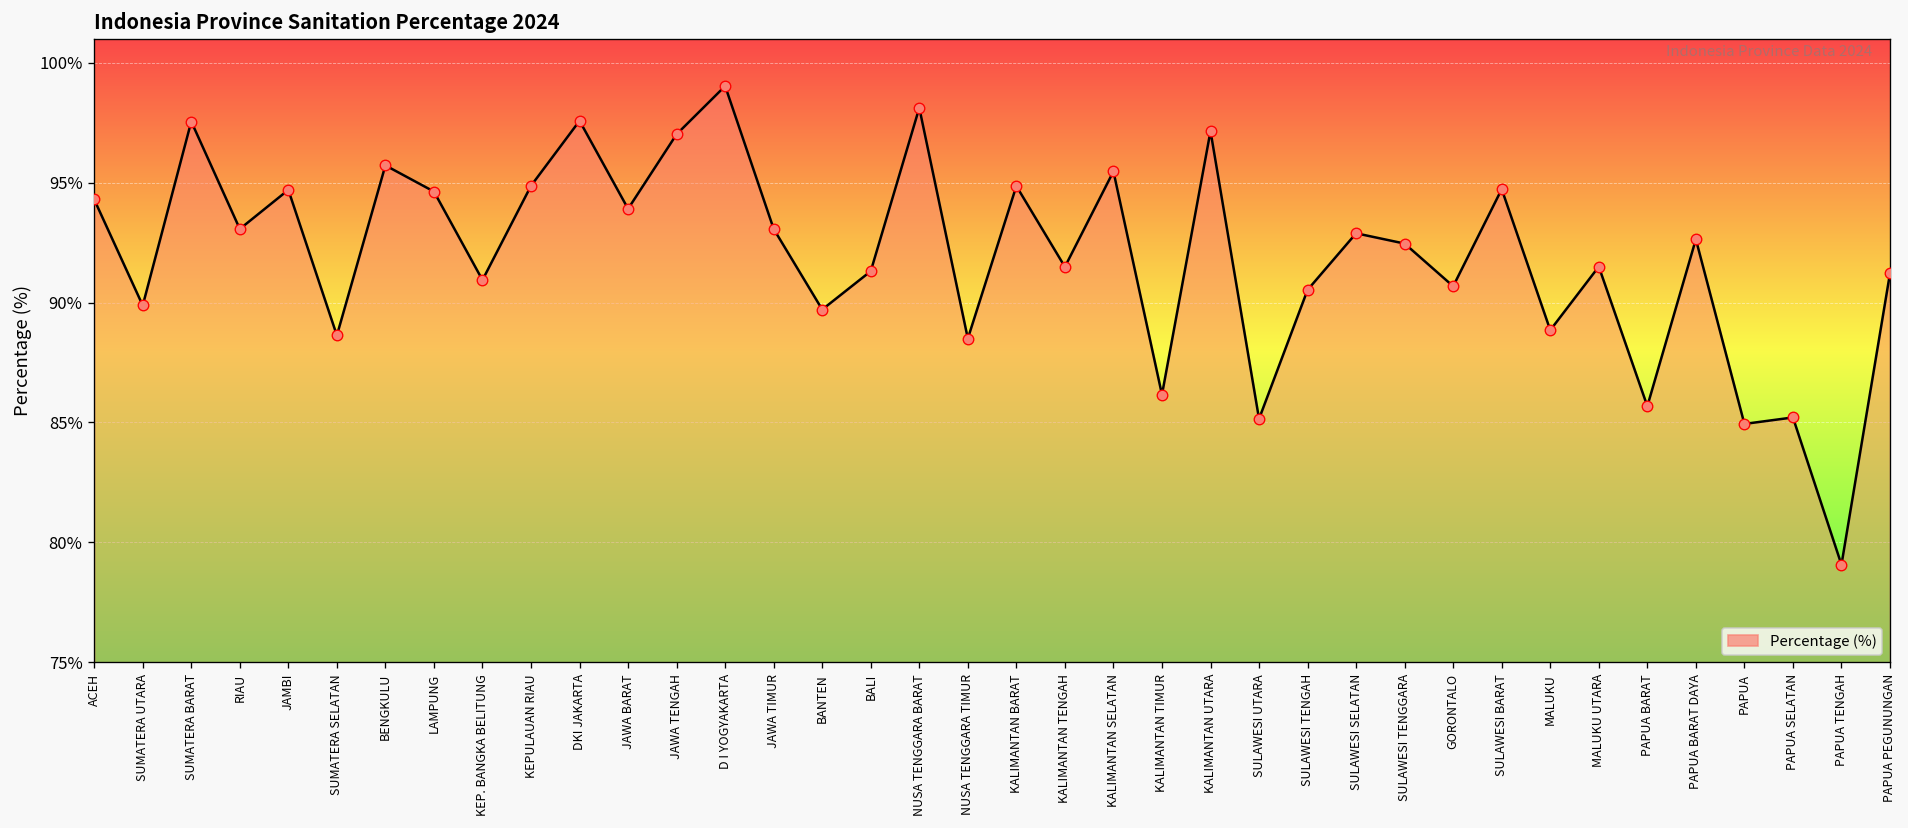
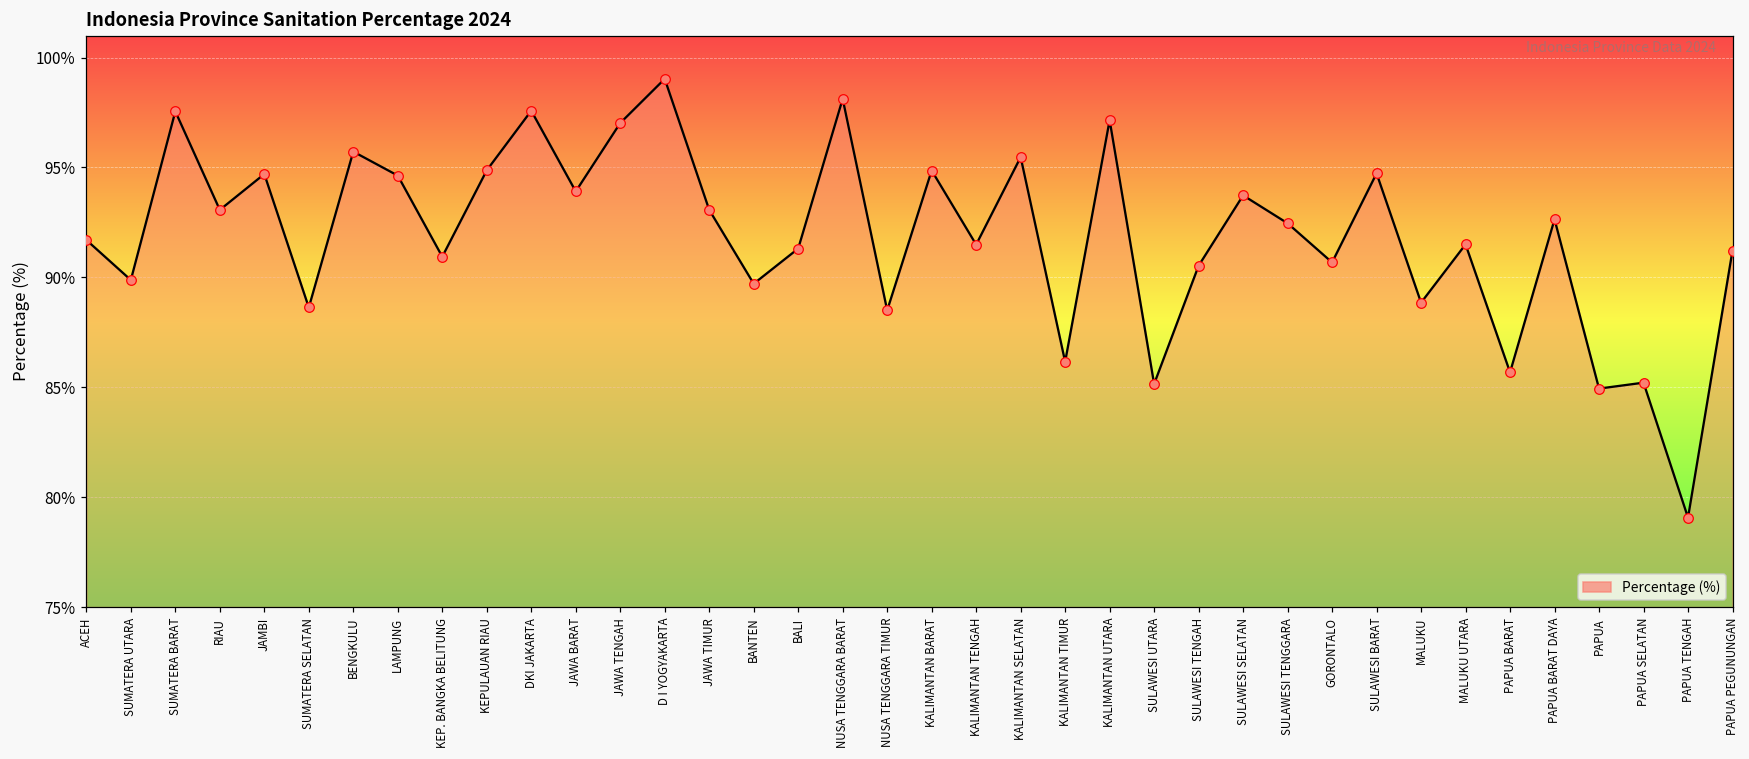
  {
-   "ACEH": "94.3%",
+   "ACEH": "91.7%",
    "SUMATERA UTARA": "89.9%",
    "SUMATERA BARAT": "97.6%",
    "RIAU": "93.1%",
    "JAMBI": "94.7%",
    "SUMATERA SELATAN": "88.6%",
    "BENGKULU": "95.7%",
    "LAMPUNG": "94.6%",
    "KEP. BANGKA BELITUNG": "90.9%",
    "KEPULAUAN RIAU": "94.9%",
    "DKI JAKARTA": "97.6%",
    "JAWA BARAT": "93.9%",
    "JAWA TENGAH": "97.0%",
    "D I YOGYAKARTA": "99.0%",
    "JAWA TIMUR": "93.1%",
    "BANTEN": "89.7%",
    "BALI": "91.3%",
    "NUSA TENGGARA BARAT": "98.1%",
    "NUSA TENGGARA TIMUR": "88.5%",
    "KALIMANTAN BARAT": "94.9%",
    "KALIMANTAN TENGAH": "91.5%",
    "KALIMANTAN SELATAN": "95.5%",
    "KALIMANTAN TIMUR": "86.2%",
    "KALIMANTAN UTARA": "97.2%",
    "SULAWESI UTARA": "85.2%",
    "SULAWESI TENGAH": "90.5%",
-   "SULAWESI SELATAN": "92.9%",
+   "SULAWESI SELATAN": "93.7%",
    "SULAWESI TENGGARA": "92.5%",
    "GORONTALO": "90.7%",
    "SULAWESI BARAT": "94.7%",
    "MALUKU": "88.9%",
    "MALUKU UTARA": "91.5%",
    "PAPUA BARAT": "85.7%",
    "PAPUA BARAT DAYA": "92.6%",
    "PAPUA": "84.9%",
    "PAPUA SELATAN": "85.2%",
    "PAPUA TENGAH": "79.1%",
    "PAPUA PEGUNUNGAN": "91.2%"
  }
